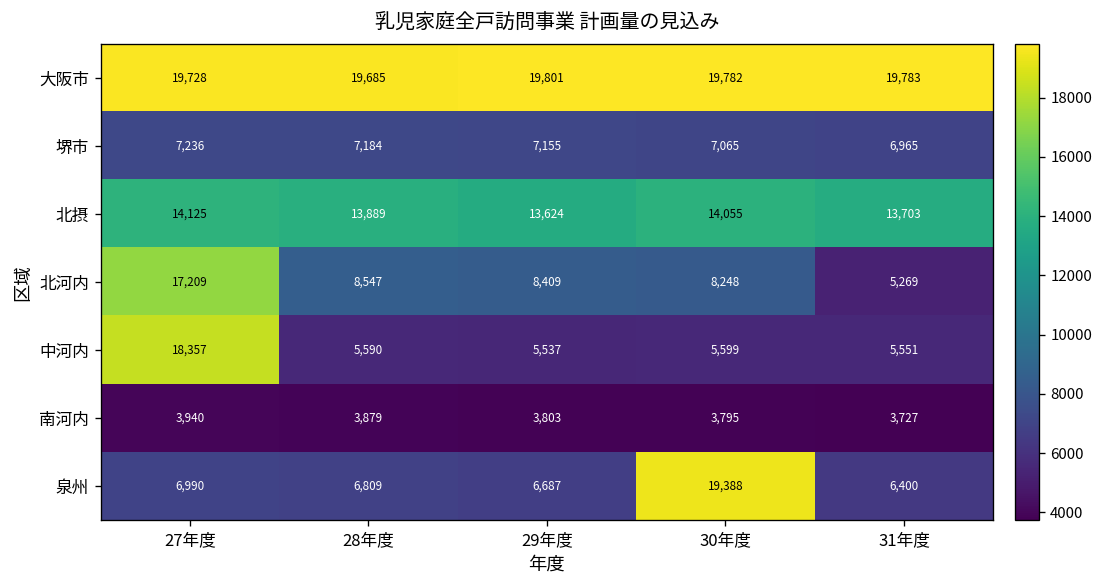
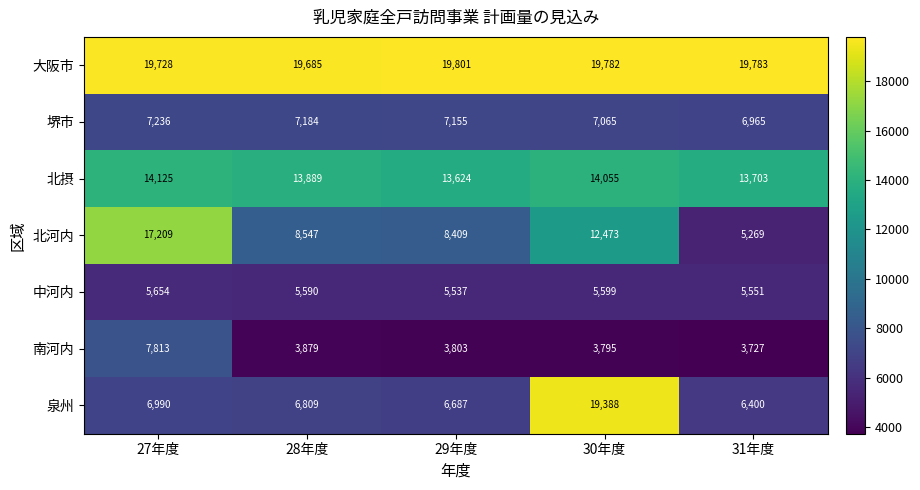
  {
    "大阪市": {
      "27年度": "19,728",
      "28年度": "19,685",
      "29年度": "19,801",
      "30年度": "19,782",
      "31年度": "19,783"
    },
    "堺市": {
      "27年度": "7,236",
      "28年度": "7,184",
      "29年度": "7,155",
      "30年度": "7,065",
      "31年度": "6,965"
    },
    "北摂": {
      "27年度": "14,125",
      "28年度": "13,889",
      "29年度": "13,624",
      "30年度": "14,055",
      "31年度": "13,703"
    },
    "北河内": {
      "27年度": "17,209",
      "28年度": "8,547",
      "29年度": "8,409",
-     "30年度": "8,248",
+     "30年度": "12,473",
      "31年度": "5,269"
    },
    "中河内": {
-     "27年度": "18,357",
+     "27年度": "5,654",
      "28年度": "5,590",
      "29年度": "5,537",
      "30年度": "5,599",
      "31年度": "5,551"
    },
    "南河内": {
-     "27年度": "3,940",
+     "27年度": "7,813",
      "28年度": "3,879",
      "29年度": "3,803",
      "30年度": "3,795",
      "31年度": "3,727"
    },
    "泉州": {
      "27年度": "6,990",
      "28年度": "6,809",
      "29年度": "6,687",
      "30年度": "19,388",
      "31年度": "6,400"
    }
  }
